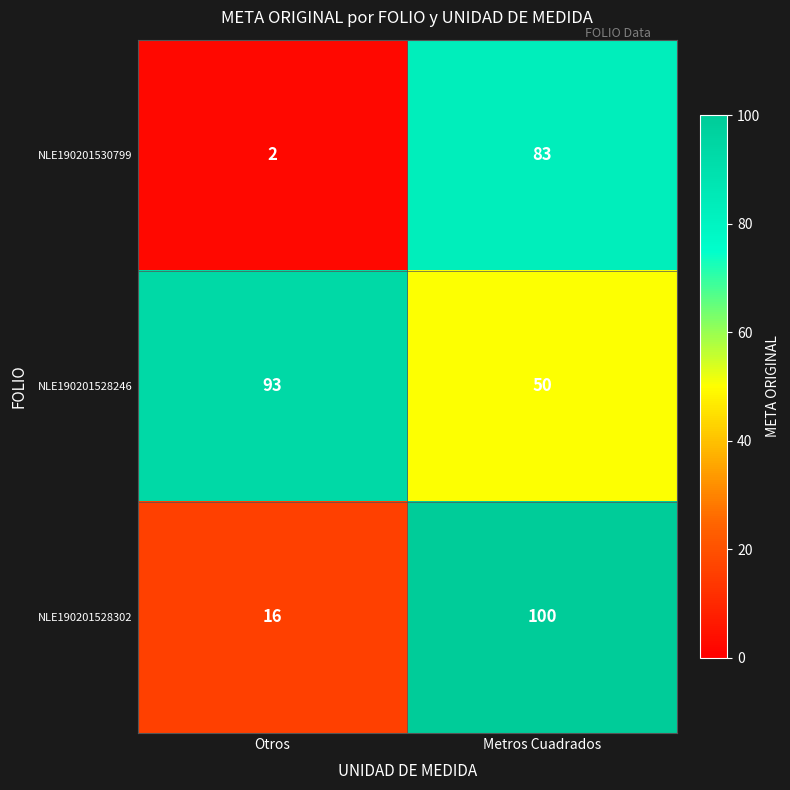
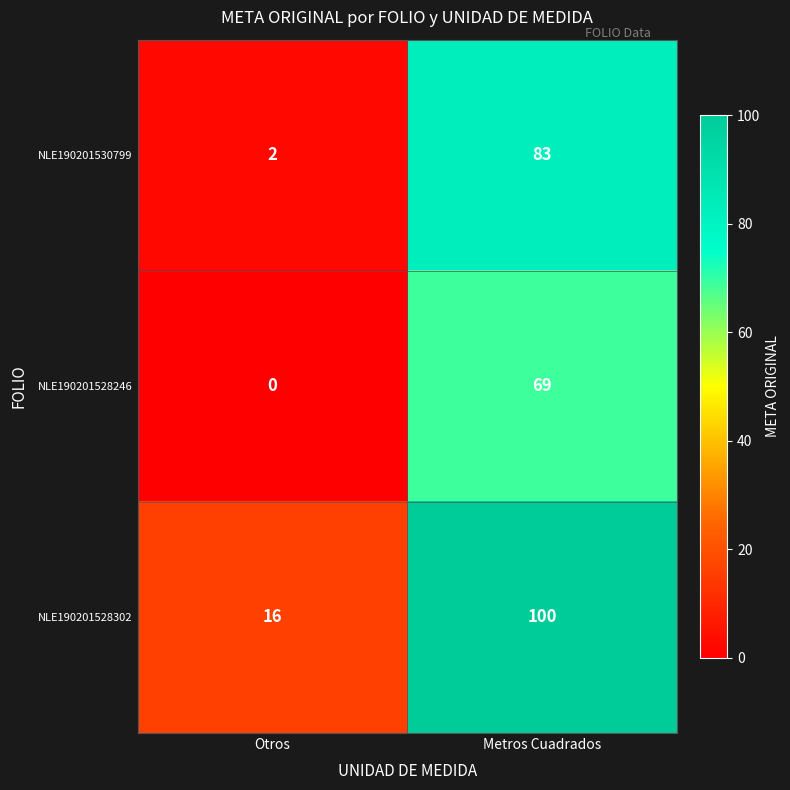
  {
    "NLE190201530799": {
      "Otros": 2,
      "Metros Cuadrados": 83
    },
    "NLE190201528246": {
-     "Otros": 93,
-     "Metros Cuadrados": 50
+     "Otros": 0,
+     "Metros Cuadrados": 69
    },
    "NLE190201528302": {
      "Otros": 16,
      "Metros Cuadrados": 100
    }
  }
